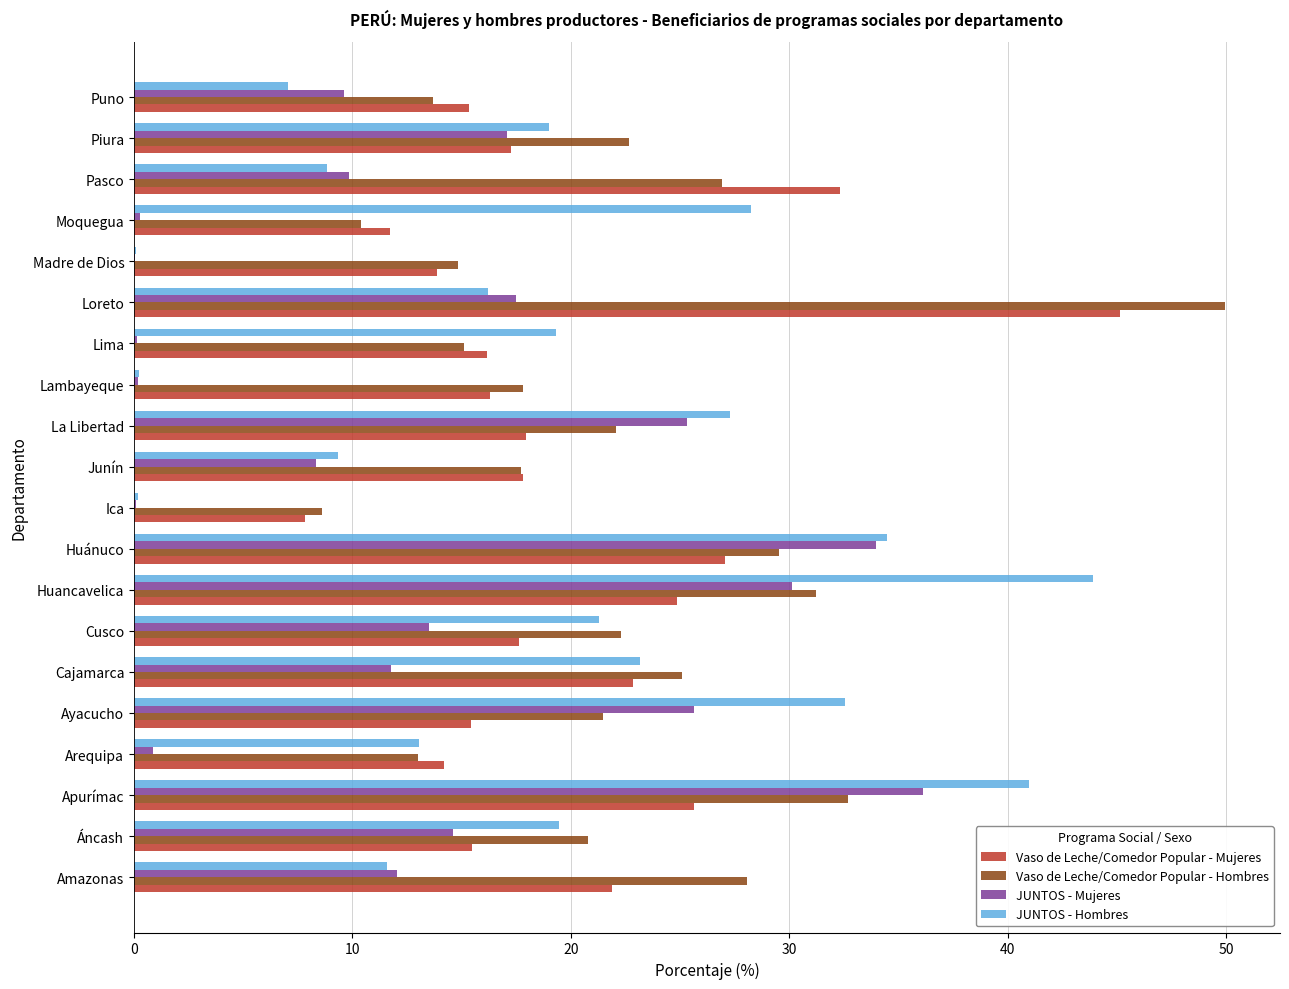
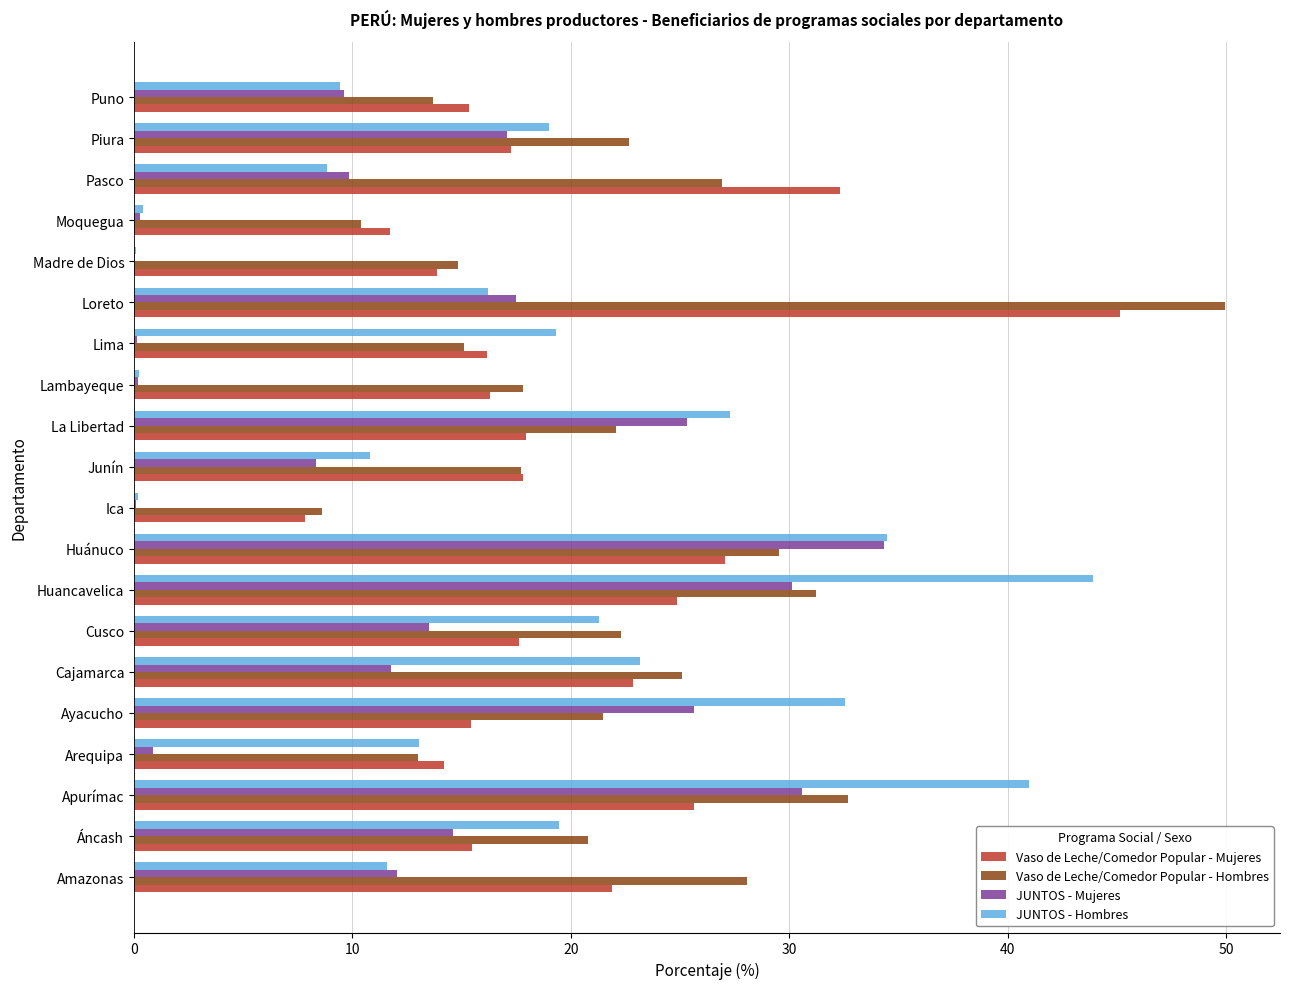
  {
    "JUNTOS - Mujeres": {
      "Puno": 9.6,
      "Piura": 17.1,
      "Pasco": 9.8,
      "Moquegua": 0.3,
      "Loreto": 17.5,
      "Lima": 0.2,
      "Lambayeque": 0.2,
      "La Libertad": 25.3,
      "Junín": 8.3,
-     "Huánuco": 34.0,
+     "Huánuco": 34.3,
      "Huancavelica": 30.1,
      "Cusco": 13.5,
      "Cajamarca": 11.7,
      "Ayacucho": 25.6,
      "Arequipa": 0.9,
-     "Apurímac": 36.1,
+     "Apurímac": 30.6,
      "Áncash": 14.6,
      "Amazonas": 12.0
    },
    "JUNTOS - Hombres": {
-     "Puno": 7.0,
+     "Puno": 9.4,
      "Piura": 19.0,
      "Pasco": 8.8,
-     "Moquegua": 28.2,
+     "Moquegua": 0.4,
      "Loreto": 16.2,
      "Lima": 19.3,
      "Lambayeque": 0.2,
      "La Libertad": 27.3,
-     "Junín": 9.3,
+     "Junín": 10.8,
      "Ica": 0.2,
      "Huánuco": 34.5,
      "Huancavelica": 43.9,
      "Cusco": 21.3,
      "Cajamarca": 23.2,
      "Ayacucho": 32.6,
      "Arequipa": 13.1,
      "Apurímac": 41.0,
      "Áncash": 19.5,
      "Amazonas": 11.6
    }
  }
